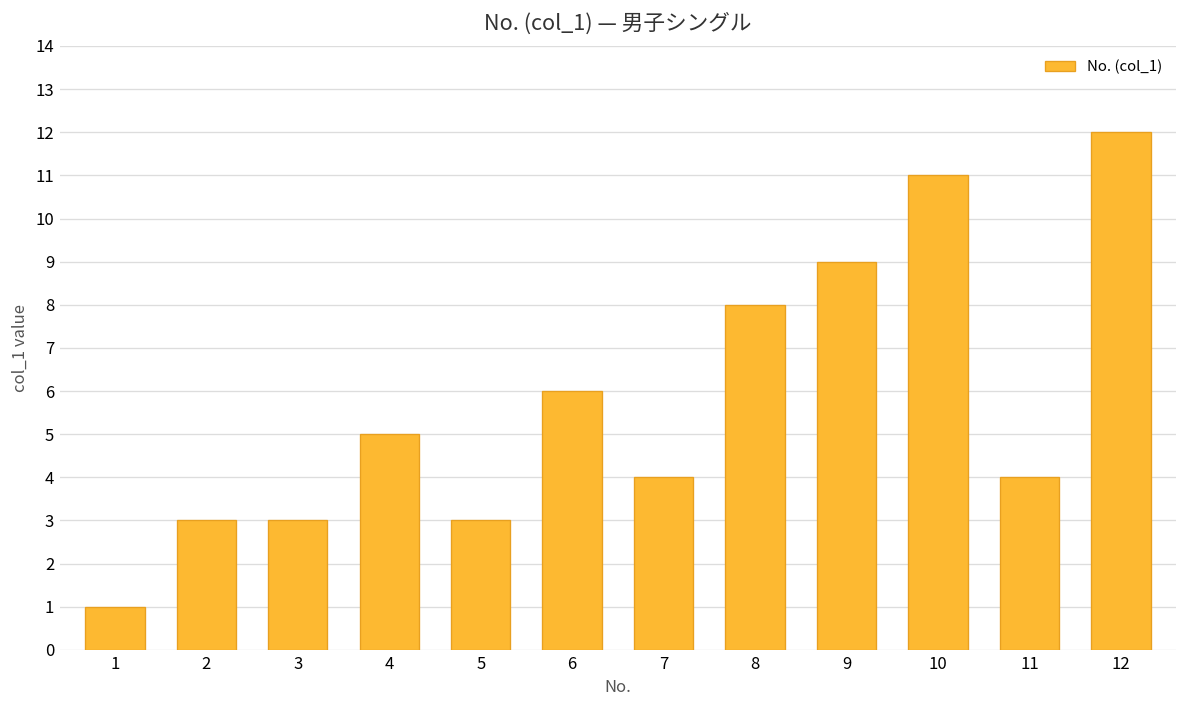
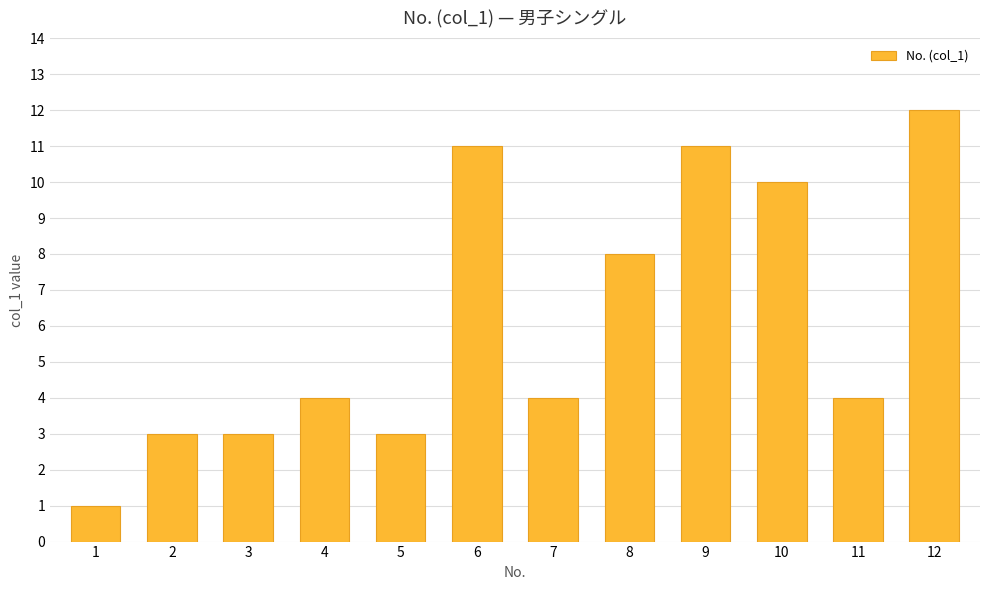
  {
    "1": 1,
    "2": 3,
    "3": 3,
-   "4": 5,
+   "4": 4,
    "5": 3,
-   "6": 6,
+   "6": 11,
    "7": 4,
    "8": 8,
-   "9": 9,
-   "10": 11,
+   "9": 11,
+   "10": 10,
    "11": 4,
    "12": 12
  }
